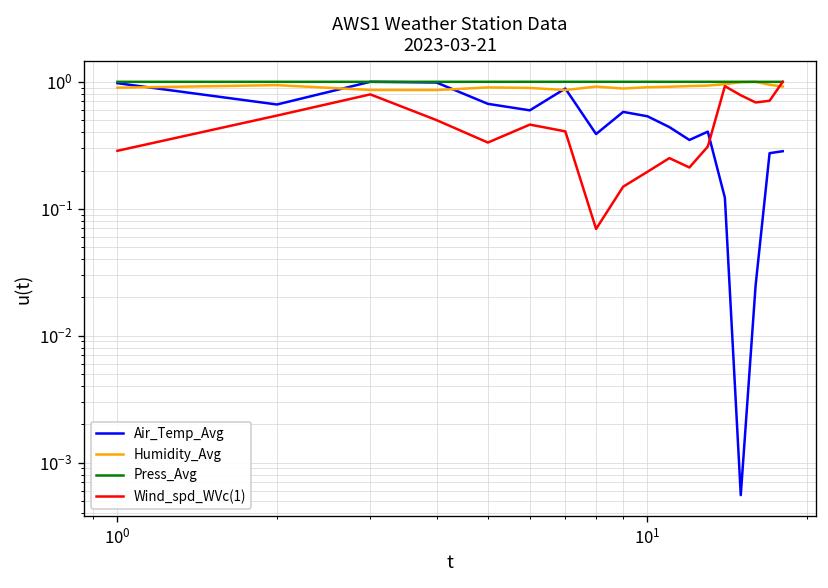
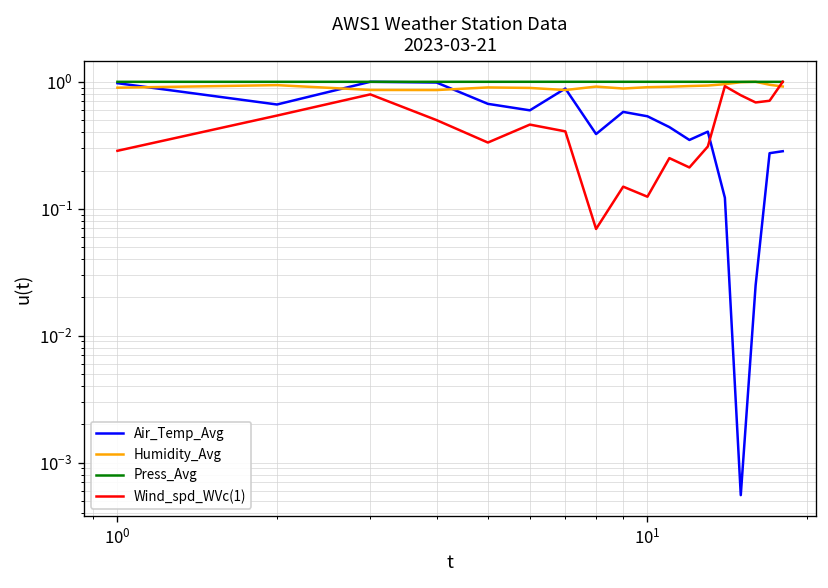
  {
    "Air_Temp_Avg": {
      "10^1": 0.5
    },
    "Humidity_Avg": {
      "10^0": 0.9,
      "10^1": 0.9
    },
    "Press_Avg": {
      "10^1": 1.0
    },
    "Wind_spd_WVc(1)": {
      "10^0": 0.29,
-     "10^1": 0.20
+     "10^1": 0.12
    }
  }
